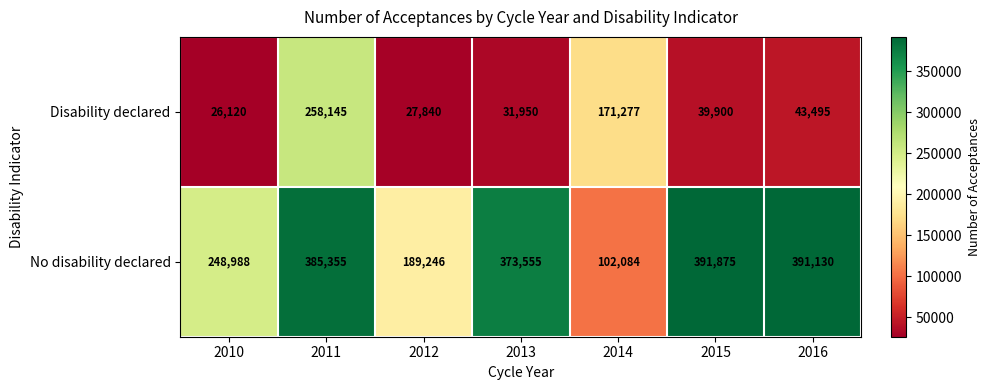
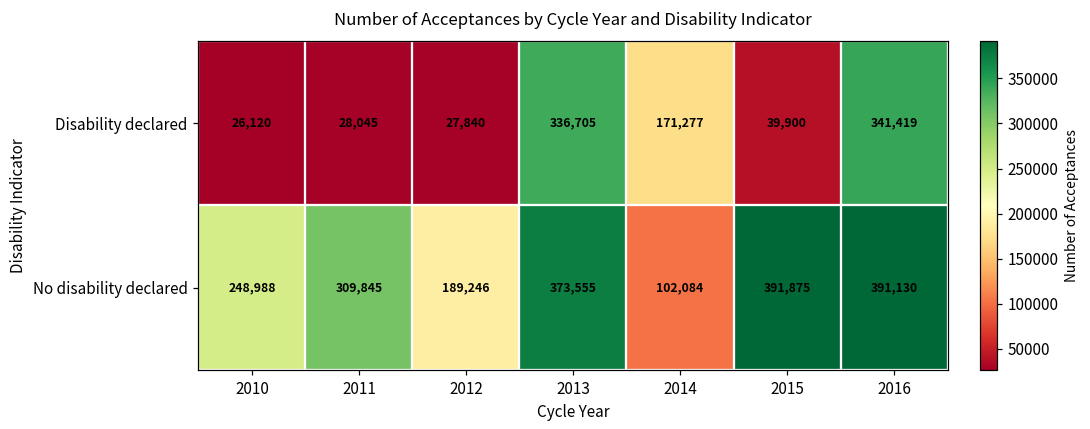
  {
    "Disability declared": {
      "2010": "26,120",
-     "2011": "258,145",
+     "2011": "28,045",
      "2012": "27,840",
-     "2013": "31,950",
+     "2013": "336,705",
      "2014": "171,277",
      "2015": "39,900",
-     "2016": "43,495"
+     "2016": "341,419"
    },
    "No disability declared": {
      "2010": "248,988",
-     "2011": "385,355",
+     "2011": "309,845",
      "2012": "189,246",
      "2013": "373,555",
      "2014": "102,084",
      "2015": "391,875",
      "2016": "391,130"
    }
  }
